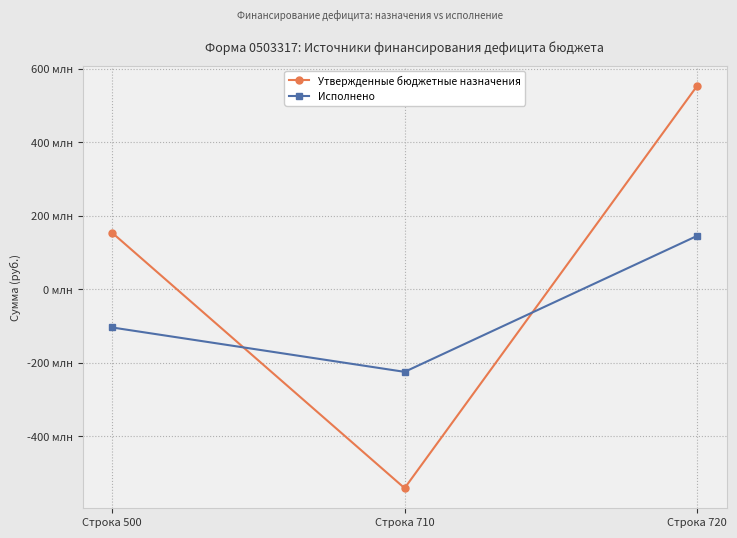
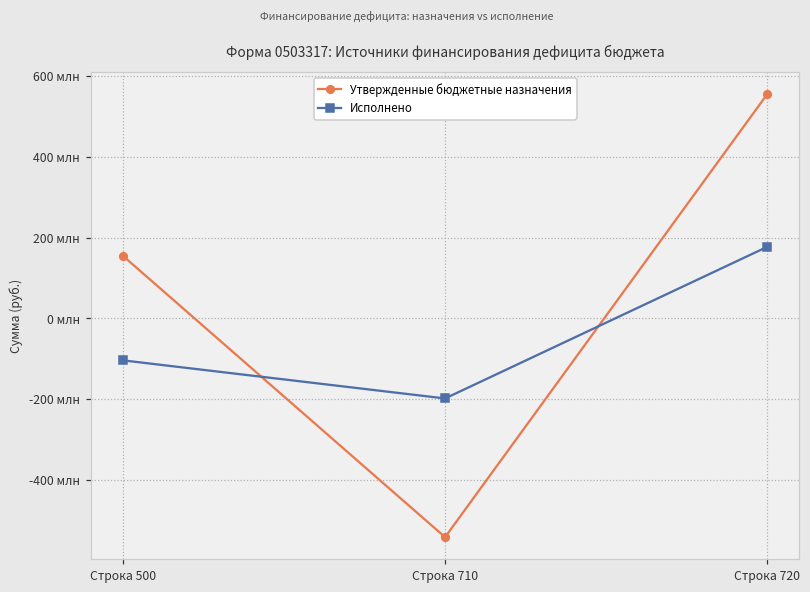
  {
    "Утвержденные бюджетные назначения": {
      "Строка 500": "150 млн",
      "Строка 710": "-540 млн",
      "Строка 720": "550 млн"
    },
    "Исполнено": {
      "Строка 500": "-100 млн",
-     "Строка 710": "-230 млн",
-     "Строка 720": "150 млн"
+     "Строка 710": "-200 млн",
+     "Строка 720": "180 млн"
    }
  }
